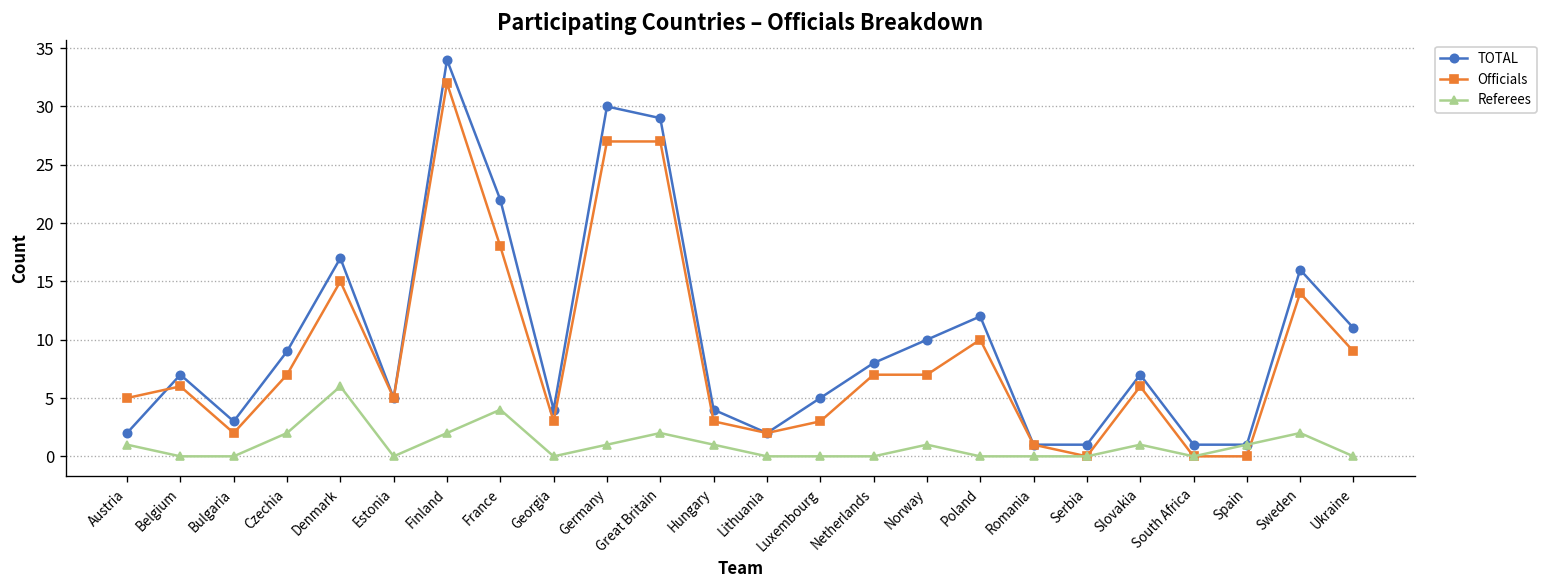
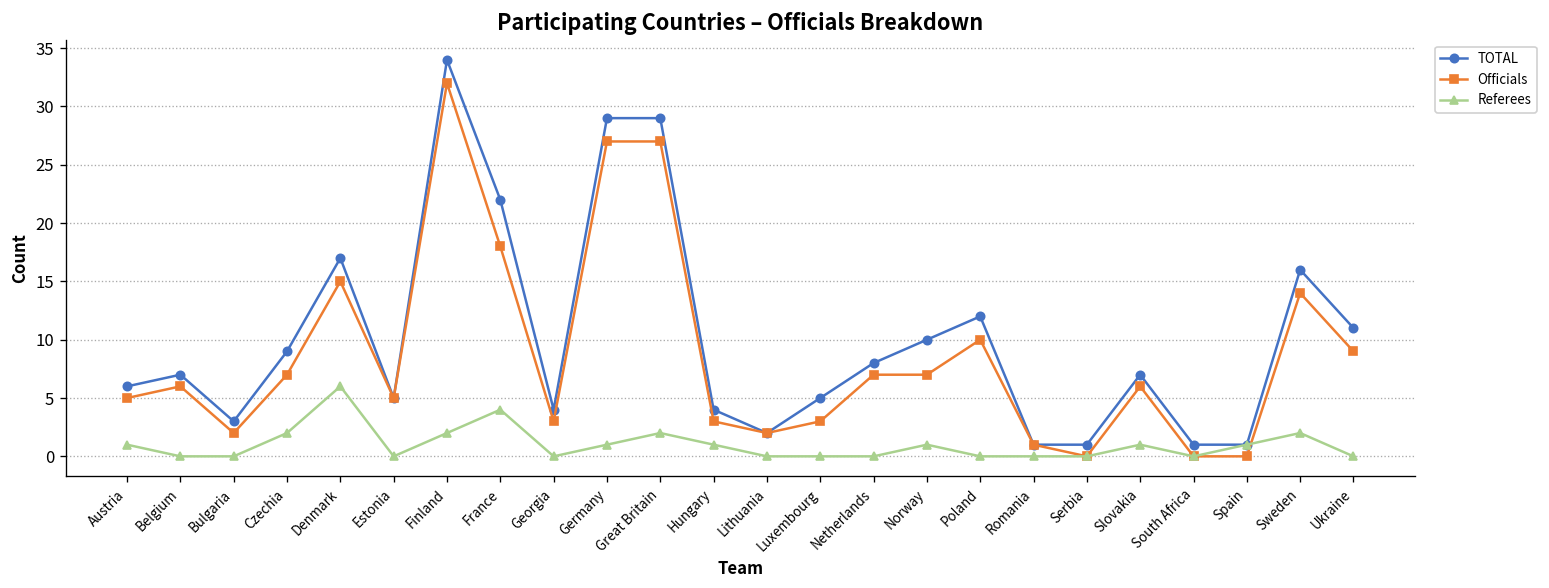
  {
    "TOTAL": {
-     "Austria": 2,
+     "Austria": 6,
      "Belgium": 7,
      "Bulgaria": 3,
      "Czechia": 9,
      "Denmark": 17,
      "Finland": 34,
      "France": 22,
      "Georgia": 4,
-     "Germany": 30,
+     "Germany": 29,
      "Great Britain": 29,
      "Hungary": 4,
      "Luxembourg": 5,
      "Netherlands": 8,
      "Norway": 10,
      "Poland": 12,
      "Serbia": 1,
      "Slovakia": 7,
      "South Africa": 1,
      "Sweden": 16,
      "Ukraine": 11
    },
    "Officials": {
      "Austria": 5,
      "Belgium": 6,
      "Bulgaria": 2,
      "Czechia": 7,
      "Denmark": 15,
      "Finland": 32,
      "France": 18,
      "Georgia": 3,
      "Germany": 27,
      "Great Britain": 27,
      "Hungary": 3,
      "Luxembourg": 3,
      "Netherlands": 7,
      "Norway": 7,
      "Poland": 10,
      "Slovakia": 6,
      "Spain": 0,
      "Sweden": 14,
      "Ukraine": 9
    },
    "Referees": {
      "Austria": 1,
      "Belgium": 0,
      "Bulgaria": 0,
      "Czechia": 2,
      "Denmark": 6,
      "Estonia": 0,
      "Finland": 2,
      "France": 4,
      "Georgia": 0,
      "Germany": 1,
      "Great Britain": 2,
      "Hungary": 1,
      "Lithuania": 0,
      "Luxembourg": 0,
      "Netherlands": 0,
      "Norway": 1,
      "Poland": 0,
      "Romania": 0,
      "Slovakia": 1,
      "Sweden": 2,
      "Ukraine": 0
    }
  }
